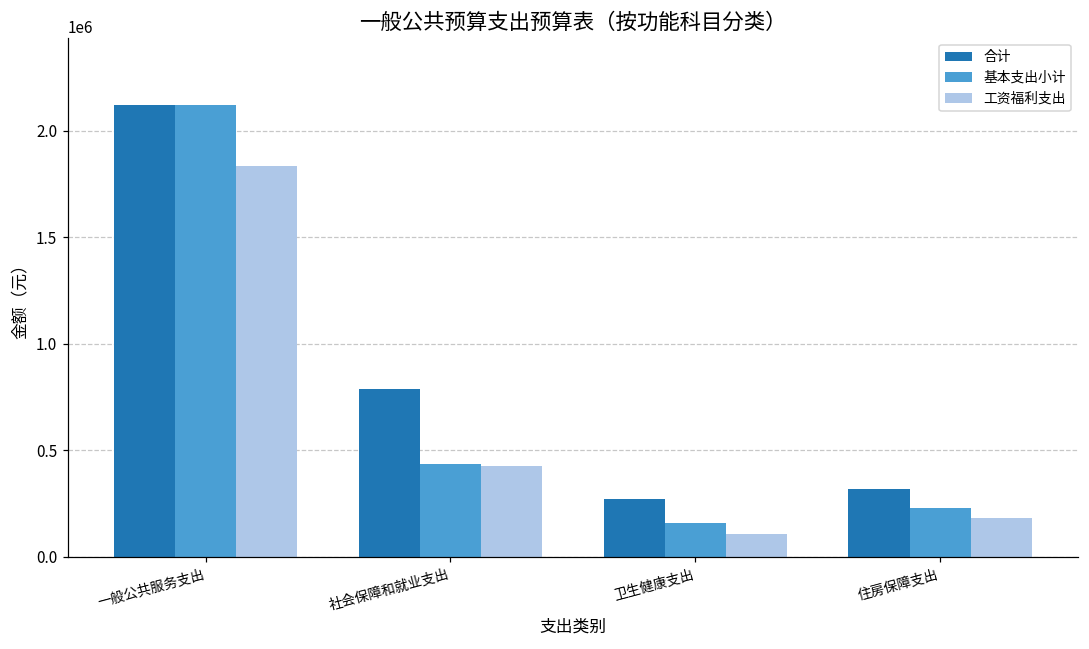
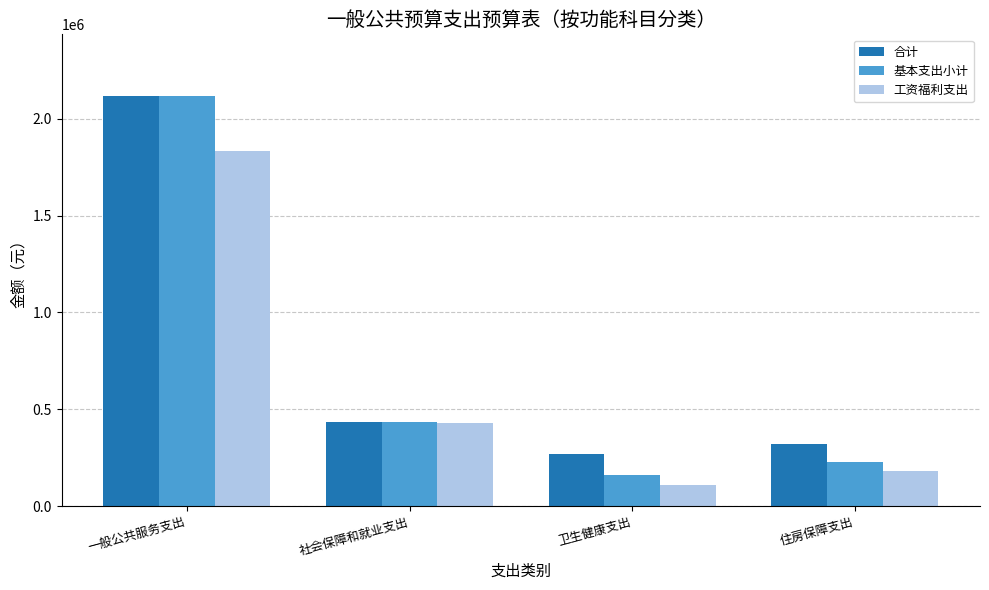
  {
    "合计": {
      "一般公共服务支出": 2120000,
-     "社会保障和就业支出": 790000,
+     "社会保障和就业支出": 440000,
      "卫生健康支出": 270000,
      "住房保障支出": 320000
    },
    "基本支出小计": {
      "一般公共服务支出": 2120000,
      "社会保障和就业支出": 440000,
      "卫生健康支出": 160000,
      "住房保障支出": 230000
    },
    "工资福利支出": {
      "一般公共服务支出": 1840000,
      "社会保障和就业支出": 430000,
      "卫生健康支出": 110000,
      "住房保障支出": 180000
    }
  }
